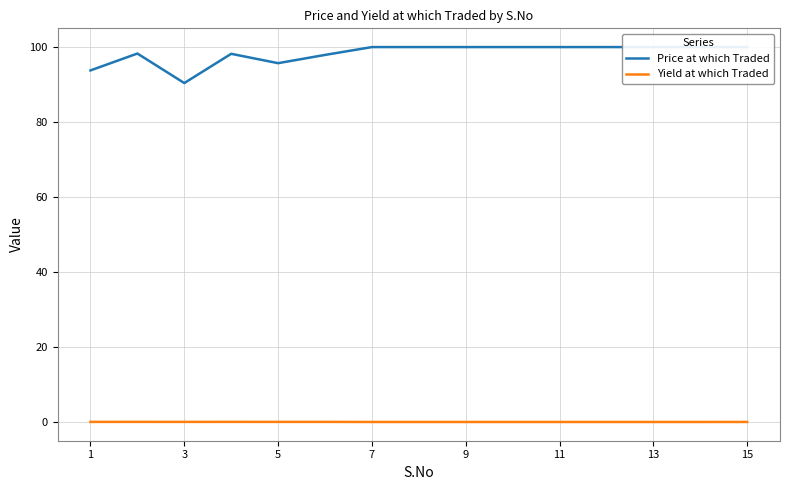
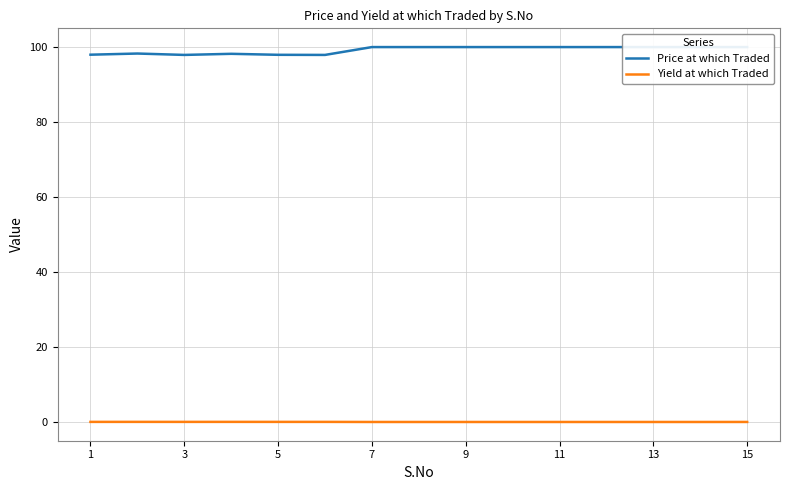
  {
    "Price at which Traded": {
-     "1": 94,
-     "3": 90,
-     "5": 96,
+     "1": 98,
+     "3": 98,
+     "5": 98,
      "7": 100,
      "9": 100,
      "11": 100
    },
    "Yield at which Traded": {
      "1": 0,
      "3": 0,
      "5": 0,
      "7": 0,
      "9": 0,
      "11": 0,
      "13": 0,
      "15": 0
    }
  }
